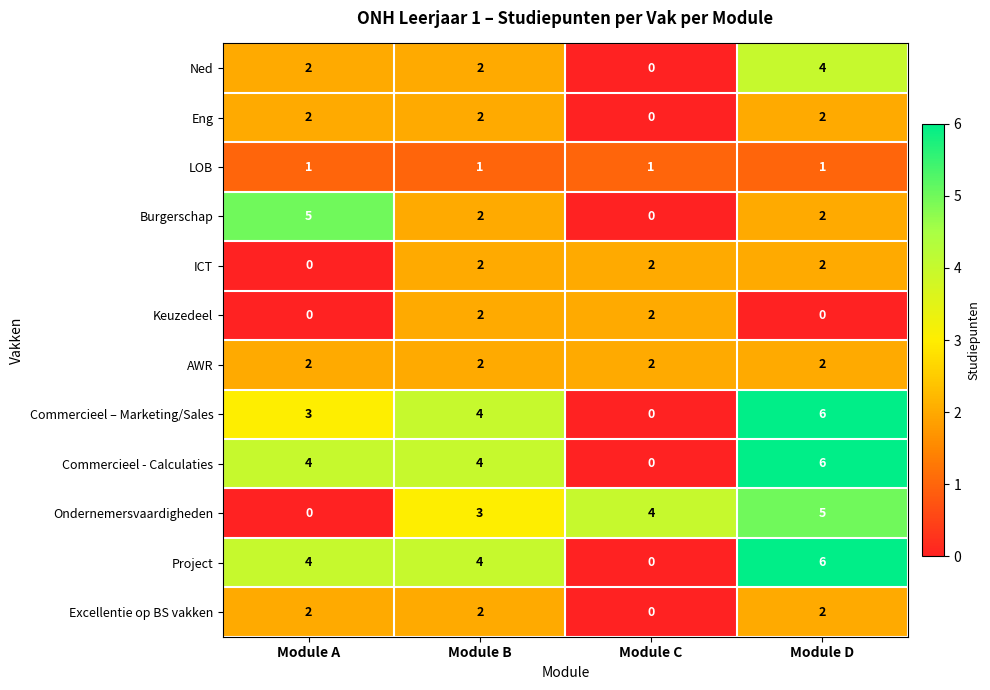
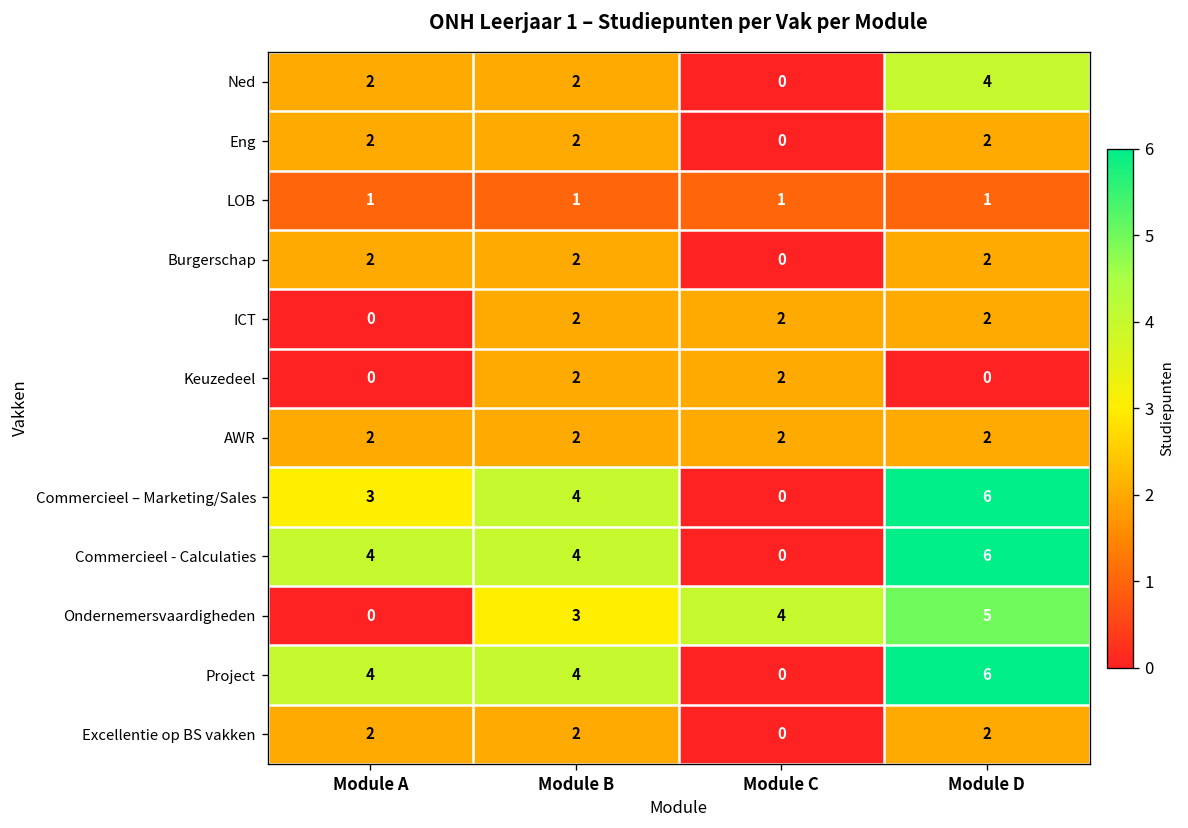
  {
    "Ned": {
      "Module A": 2,
      "Module B": 2,
      "Module C": 0,
      "Module D": 4
    },
    "Eng": {
      "Module A": 2,
      "Module B": 2,
      "Module C": 0,
      "Module D": 2
    },
    "LOB": {
      "Module A": 1,
      "Module B": 1,
      "Module C": 1,
      "Module D": 1
    },
    "Burgerschap": {
-     "Module A": 5,
+     "Module A": 2,
      "Module B": 2,
      "Module C": 0,
      "Module D": 2
    },
    "ICT": {
      "Module A": 0,
      "Module B": 2,
      "Module C": 2,
      "Module D": 2
    },
    "Keuzedeel": {
      "Module A": 0,
      "Module B": 2,
      "Module C": 2,
      "Module D": 0
    },
    "AWR": {
      "Module A": 2,
      "Module B": 2,
      "Module C": 2,
      "Module D": 2
    },
    "Commercieel – Marketing/Sales": {
      "Module A": 3,
      "Module B": 4,
      "Module C": 0,
      "Module D": 6
    },
    "Commercieel - Calculaties": {
      "Module A": 4,
      "Module B": 4,
      "Module C": 0,
      "Module D": 6
    },
    "Ondernemersvaardigheden": {
      "Module A": 0,
      "Module B": 3,
      "Module C": 4,
      "Module D": 5
    },
    "Project": {
      "Module A": 4,
      "Module B": 4,
      "Module C": 0,
      "Module D": 6
    },
    "Excellentie op BS vakken": {
      "Module A": 2,
      "Module B": 2,
      "Module C": 0,
      "Module D": 2
    }
  }
